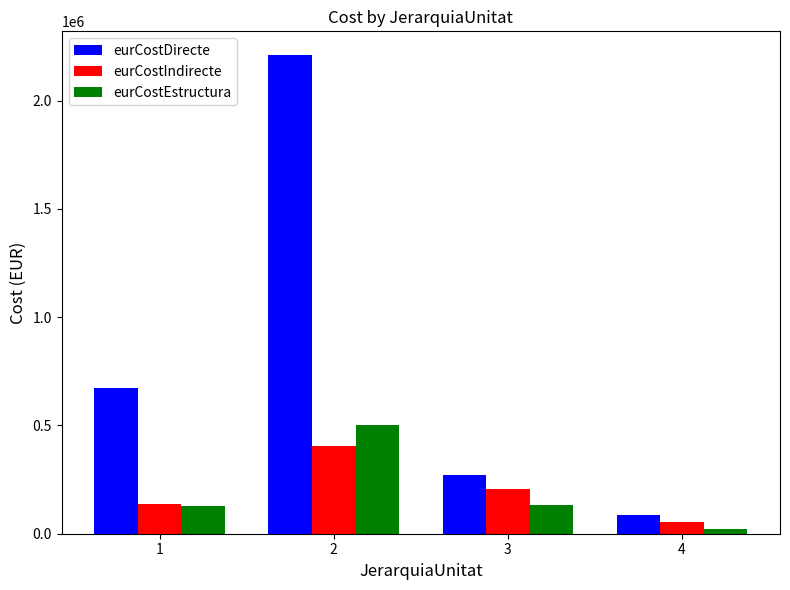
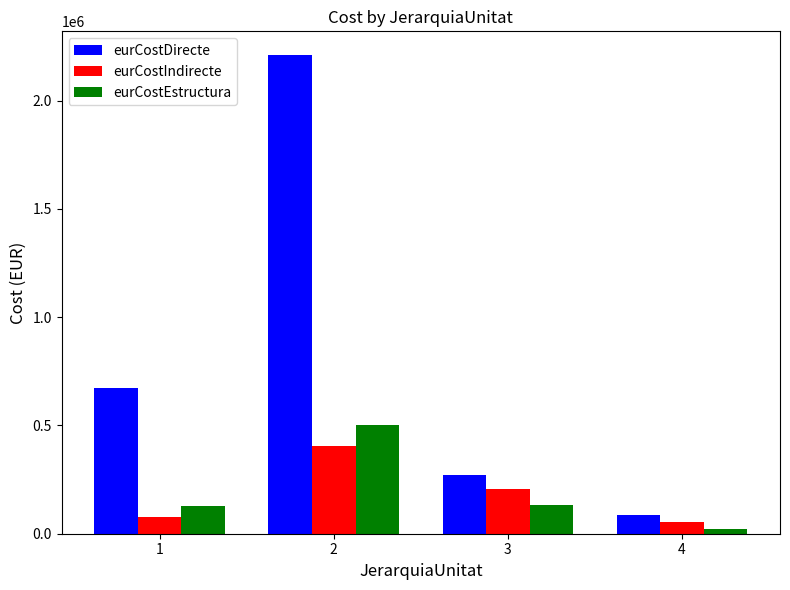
  {
    "eurCostDirecte": {
      "1": 670000,
      "2": 2210000,
      "3": 270000,
      "4": 90000
    },
    "eurCostIndirecte": {
-     "1": 140000,
+     "1": 80000,
      "2": 410000,
      "3": 200000,
      "4": 60000
    },
    "eurCostEstructura": {
      "1": 130000,
      "2": 500000,
      "3": 130000,
      "4": 20000
    }
  }
